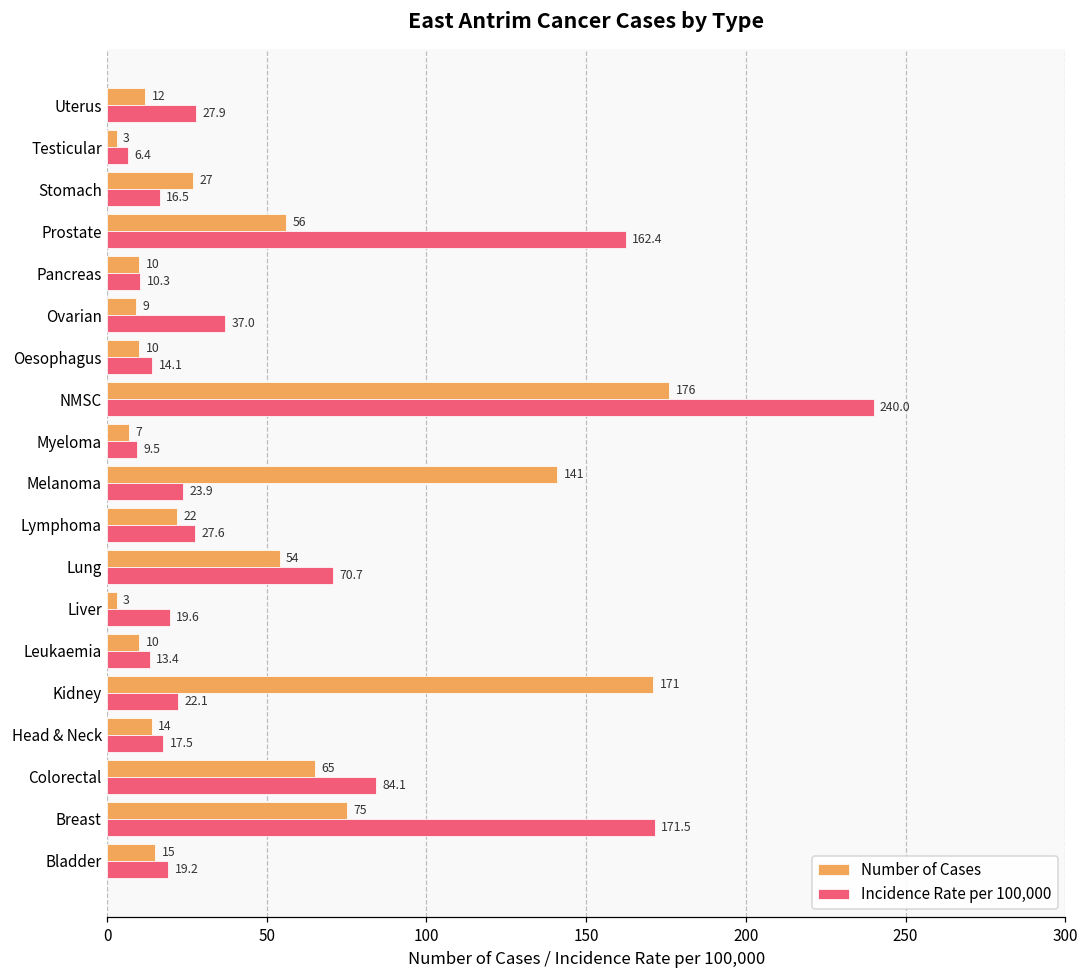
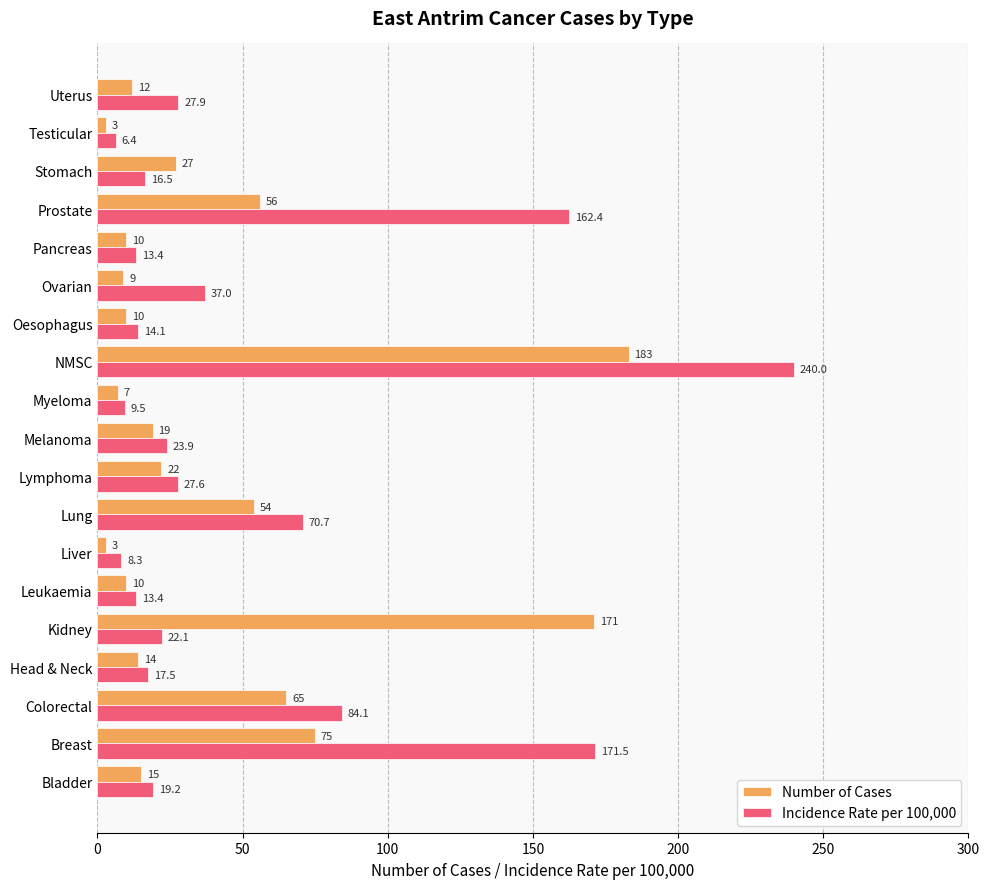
  {
    "Number of Cases": {
      "Uterus": 12,
      "Testicular": 3,
      "Stomach": 27,
      "Prostate": 56,
      "Pancreas": 10,
      "Ovarian": 9,
      "Oesophagus": 10,
-     "NMSC": 176,
+     "NMSC": 183,
      "Myeloma": 7,
-     "Melanoma": 141,
+     "Melanoma": 19,
      "Lymphoma": 22,
      "Lung": 54,
      "Liver": 3,
      "Leukaemia": 10,
      "Kidney": 171,
      "Head & Neck": 14,
      "Colorectal": 65,
      "Breast": 75,
      "Bladder": 15
    },
    "Incidence Rate per 100,000": {
      "Uterus": 27.9,
      "Testicular": 6.4,
      "Stomach": 16.5,
      "Prostate": 162.4,
-     "Pancreas": 10.3,
+     "Pancreas": 13.4,
      "Ovarian": 37.0,
      "Oesophagus": 14.1,
      "NMSC": 240.0,
      "Myeloma": 9.5,
      "Melanoma": 23.9,
      "Lymphoma": 27.6,
      "Lung": 70.7,
-     "Liver": 19.6,
+     "Liver": 8.3,
      "Leukaemia": 13.4,
      "Kidney": 22.1,
      "Head & Neck": 17.5,
      "Colorectal": 84.1,
      "Breast": 171.5,
      "Bladder": 19.2
    }
  }
